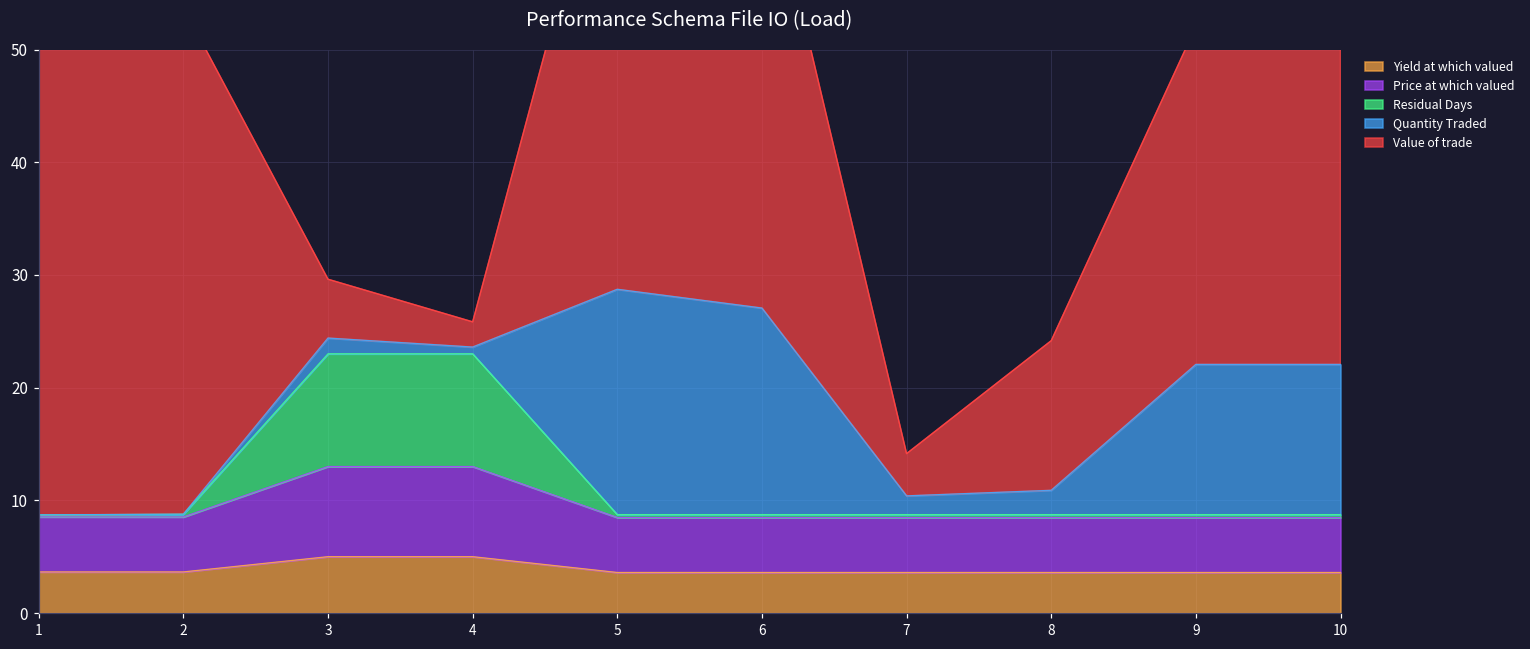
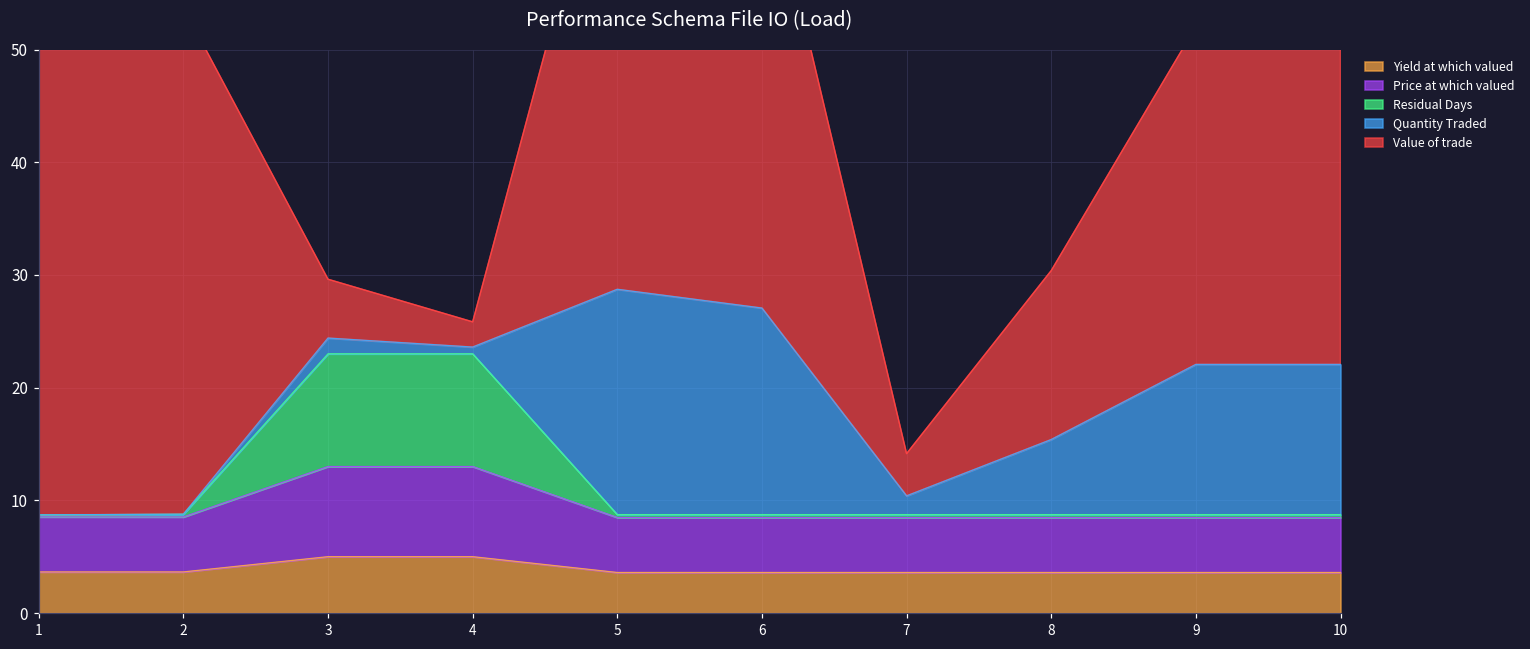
  {
    "Yield at which valued": {
      "1": 3.6,
      "2": 3.6,
      "3": 5.0,
      "4": 5.0,
      "5": 3.6,
      "6": 3.6,
      "7": 3.6,
      "8": 3.6,
      "9": 3.6,
      "10": 3.6
    },
    "Price at which valued": {
      "3": 8.0,
      "4": 8.0,
      "5": 4.9,
      "6": 4.9,
      "7": 4.9,
      "8": 4.9,
      "9": 4.9,
      "10": 4.9
    },
    "Residual Days": {
      "3": 10.0,
      "4": 10.0,
      "5": 0.3,
      "6": 0.3,
      "7": 0.3,
      "8": 0.3,
      "9": 0.3,
      "10": 0.3
    },
    "Quantity Traded": {
      "3": 1.4,
      "4": 0.6,
      "5": 20.0,
      "6": 18.3,
      "7": 1.7,
-     "8": 2.2,
+     "8": 6.7,
      "9": 13.3,
      "10": 13.3
    },
    "Value of trade": {
      "3": 5.2,
      "4": 2.2,
      "7": 3.7,
-     "8": 13.3
+     "8": 15.0
    }
  }
